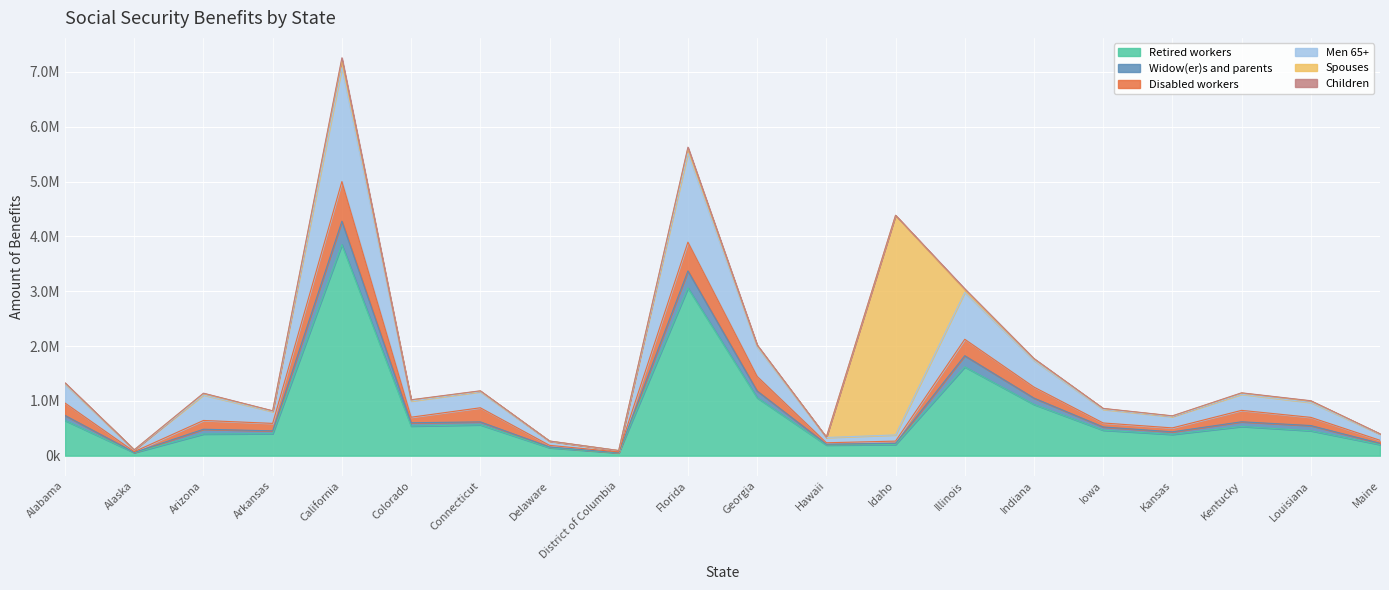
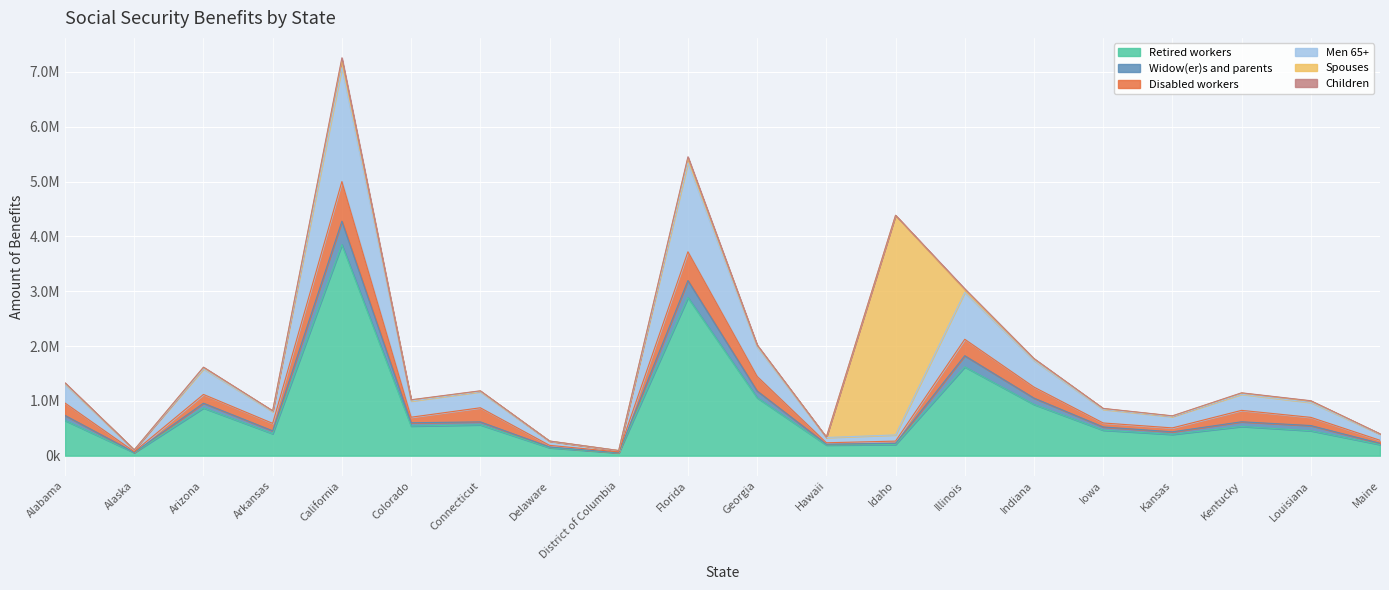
  {
    "Retired workers": {
      "Alabama": 600000,
-     "Arizona": 400000,
+     "Arizona": 900000,
      "Arkansas": 400000,
      "California": 3800000,
      "Colorado": 500000,
      "Connecticut": 600000,
-     "Florida": 3100000,
+     "Florida": 2900000,
      "Georgia": 1100000,
      "Illinois": 1600000,
      "Indiana": 900000,
      "Iowa": 500000,
      "Kansas": 400000,
      "Kentucky": 500000,
      "Louisiana": 500000
    },
    "Widow(er)s and parents": {
      "Alabama": 100000,
      "Arizona": 100000,
      "Arkansas": 100000,
      "California": 400000,
      "Colorado": 100000,
      "Connecticut": 100000,
      "Florida": 300000,
      "Georgia": 100000,
      "Illinois": 200000,
      "Indiana": 100000,
      "Iowa": 100000,
      "Kansas": 0,
      "Kentucky": 100000,
      "Louisiana": 100000
    },
    "Disabled workers": {
      "Alabama": 200000,
      "Arizona": 200000,
      "Arkansas": 100000,
      "California": 700000,
      "Colorado": 100000,
      "Connecticut": 300000,
      "Florida": 500000,
      "Georgia": 300000,
      "Illinois": 300000,
      "Indiana": 200000,
      "Iowa": 100000,
      "Kansas": 100000,
      "Kentucky": 200000,
      "Louisiana": 100000,
      "Maine": 100000
    },
    "Men 65+": {
      "California": 2100000,
      "Florida": 1600000,
      "Idaho": 100000,
      "Illinois": 900000
    }
  }
